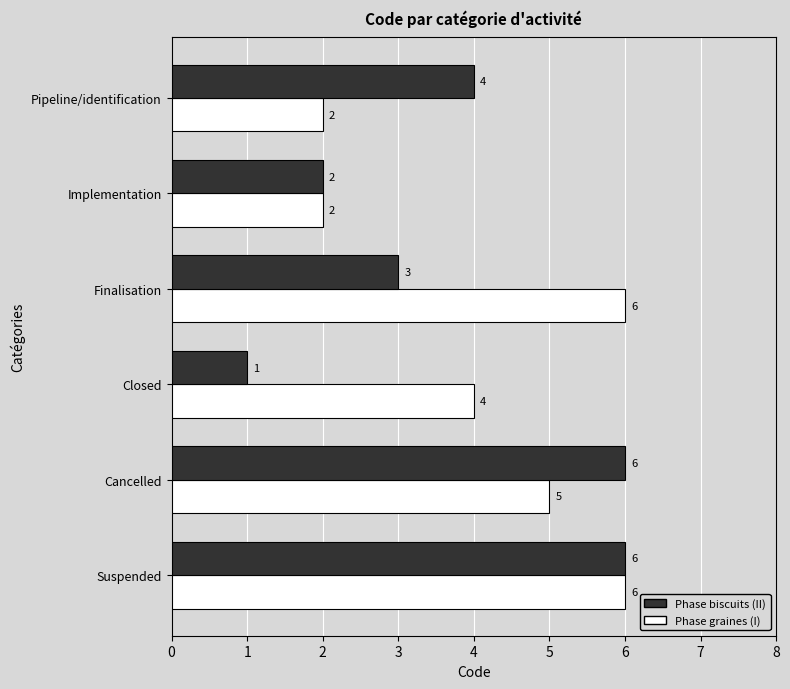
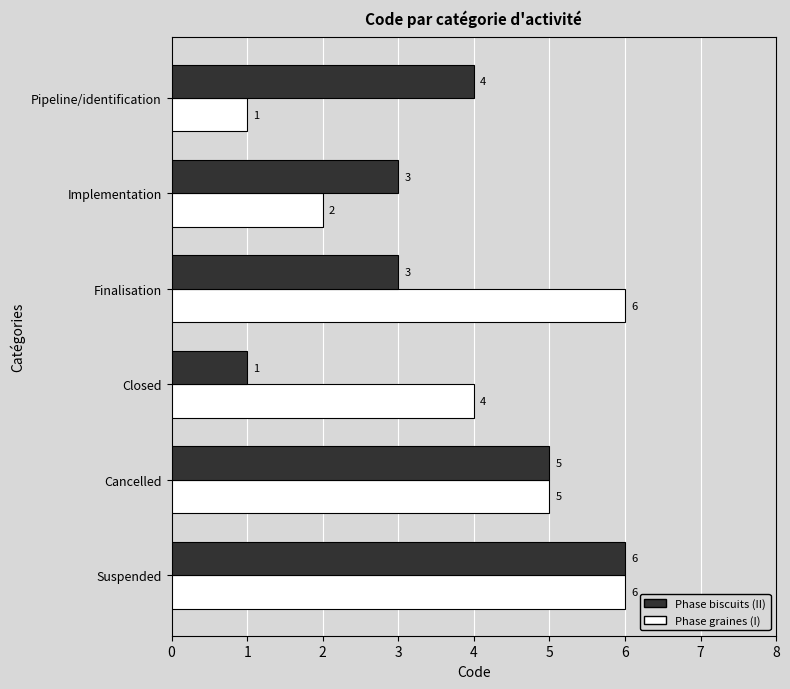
  {
    "Phase graines (I)": {
-     "Pipeline/identification": 2,
+     "Pipeline/identification": 1,
      "Implementation": 2,
      "Finalisation": 6,
      "Closed": 4,
      "Cancelled": 5,
      "Suspended": 6
    },
    "Phase biscuits (II)": {
      "Pipeline/identification": 4,
-     "Implementation": 2,
+     "Implementation": 3,
      "Finalisation": 3,
      "Closed": 1,
-     "Cancelled": 6,
+     "Cancelled": 5,
      "Suspended": 6
    }
  }
